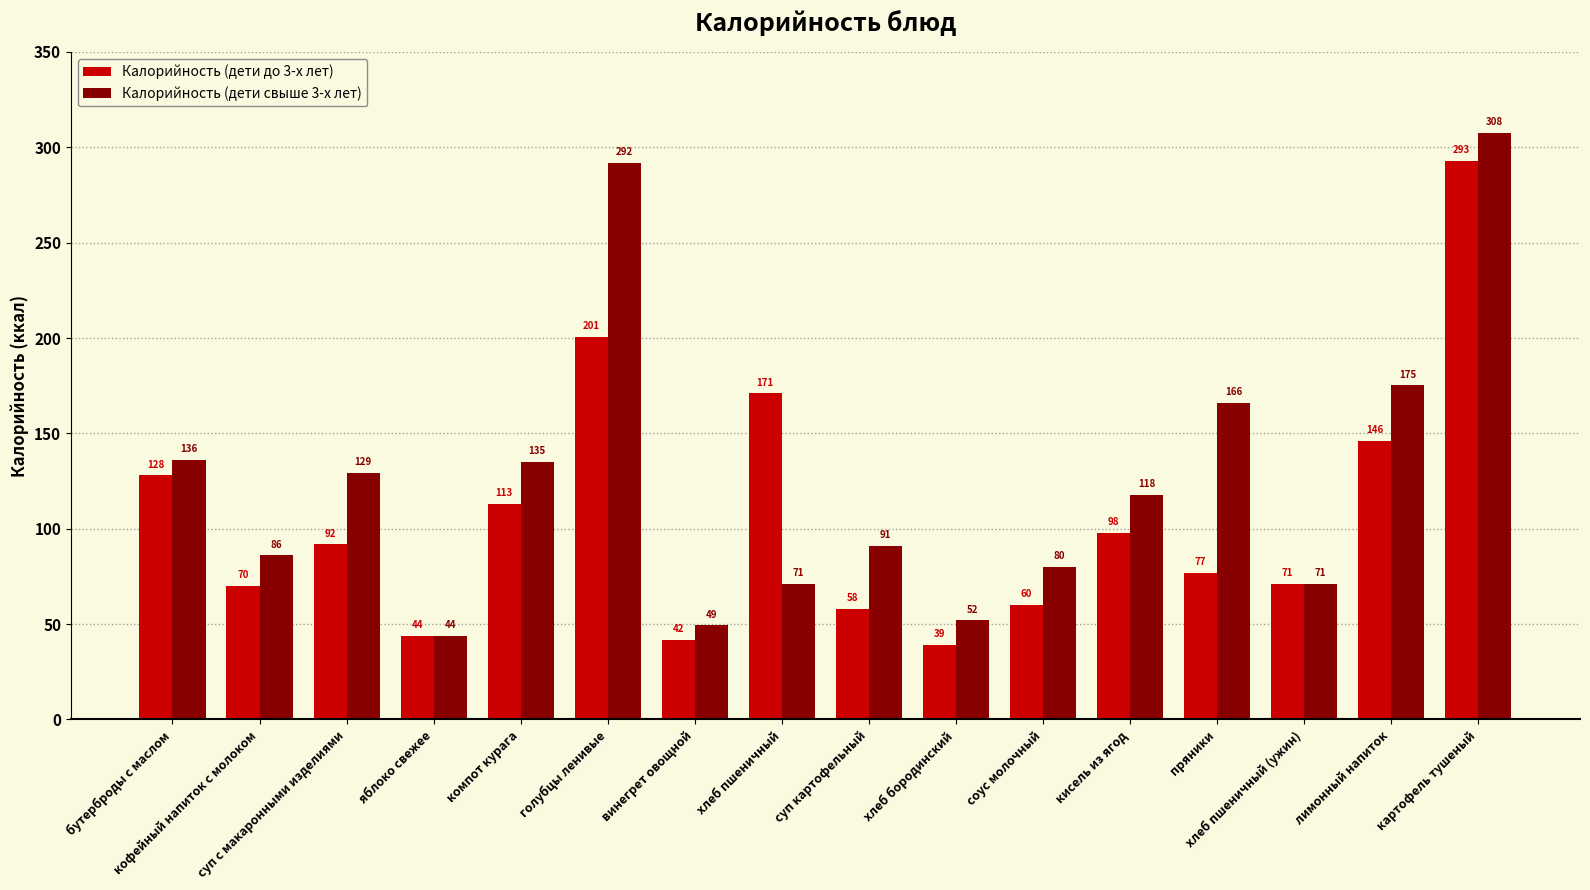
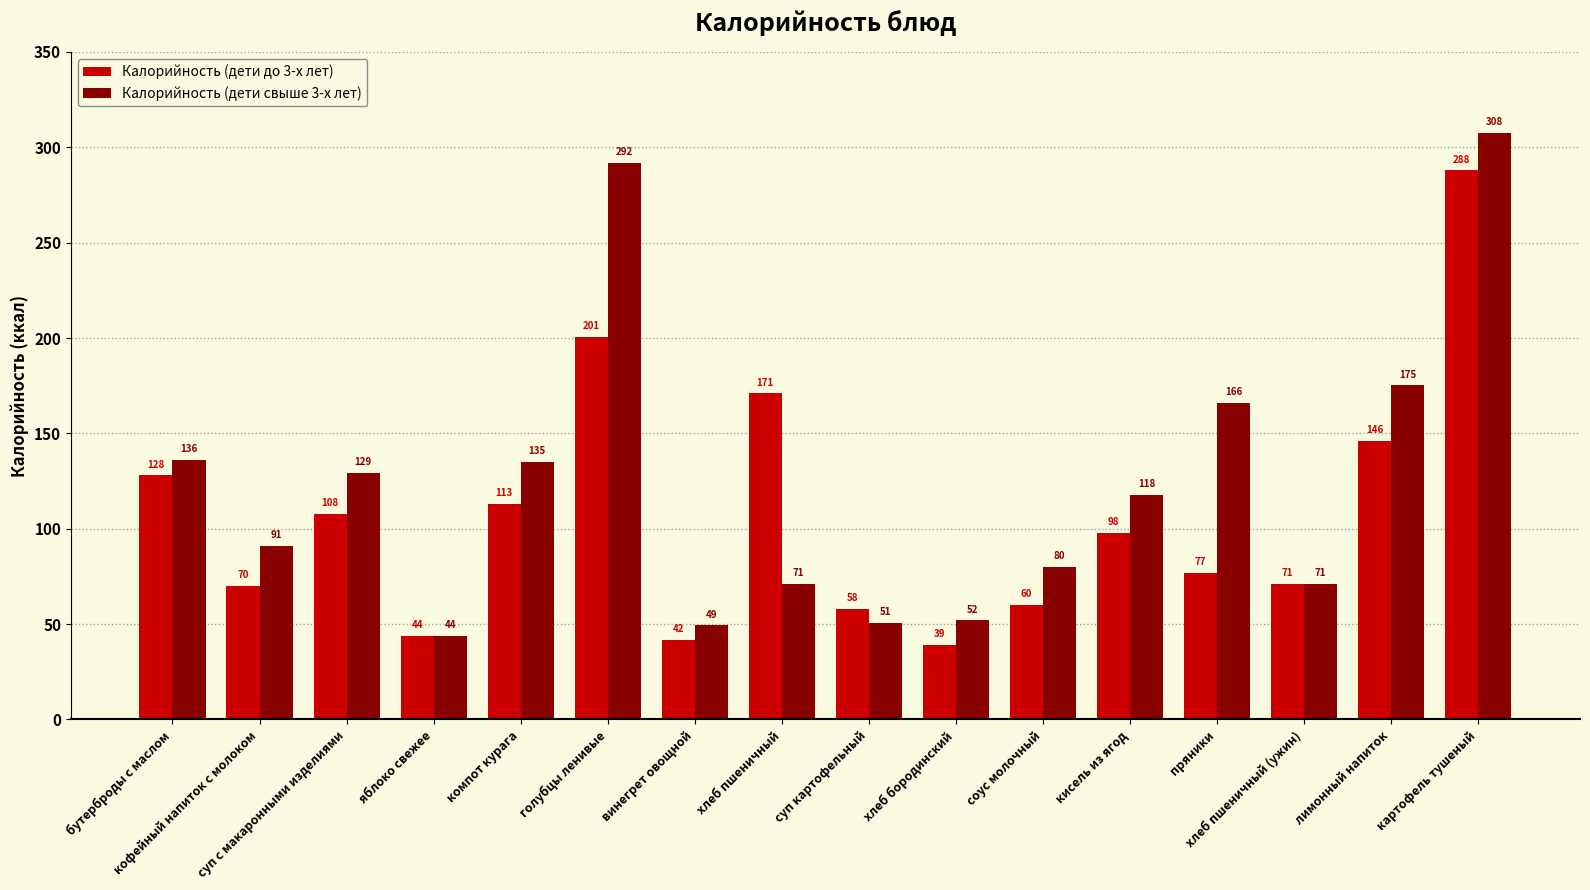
  {
    "Калорийность (дети до 3-х лет)": {
      "бутерброды с маслом": 128,
      "кофейный напиток с молоком": 70,
-     "суп с макаронными изделиями": 92,
+     "суп с макаронными изделиями": 108,
      "яблоко свежее": 44,
      "компот курага": 113,
      "голубцы ленивые": 201,
      "винегрет овощной": 42,
      "хлеб пшеничный": 171,
      "суп картофельный": 58,
      "хлеб бородинский": 39,
      "соус молочный": 60,
      "кисель из ягод": 98,
      "пряники": 77,
      "хлеб пшеничный (ужин)": 71,
      "лимонный напиток": 146,
-     "картофель тушеный": 293
+     "картофель тушеный": 288
    },
    "Калорийность (дети свыше 3-х лет)": {
      "бутерброды с маслом": 136,
-     "кофейный напиток с молоком": 86,
+     "кофейный напиток с молоком": 91,
      "суп с макаронными изделиями": 129,
      "яблоко свежее": 44,
      "компот курага": 135,
      "голубцы ленивые": 292,
      "винегрет овощной": 49,
      "хлеб пшеничный": 71,
-     "суп картофельный": 91,
+     "суп картофельный": 51,
      "хлеб бородинский": 52,
      "соус молочный": 80,
      "кисель из ягод": 118,
      "пряники": 166,
      "хлеб пшеничный (ужин)": 71,
      "лимонный напиток": 175,
      "картофель тушеный": 308
    }
  }
